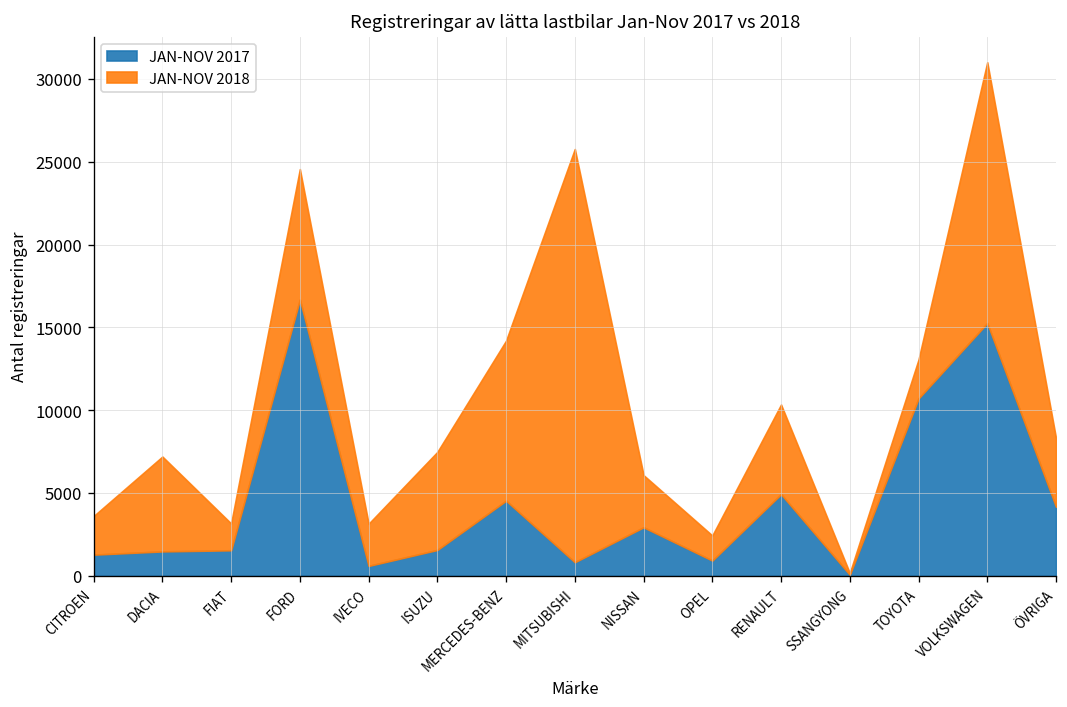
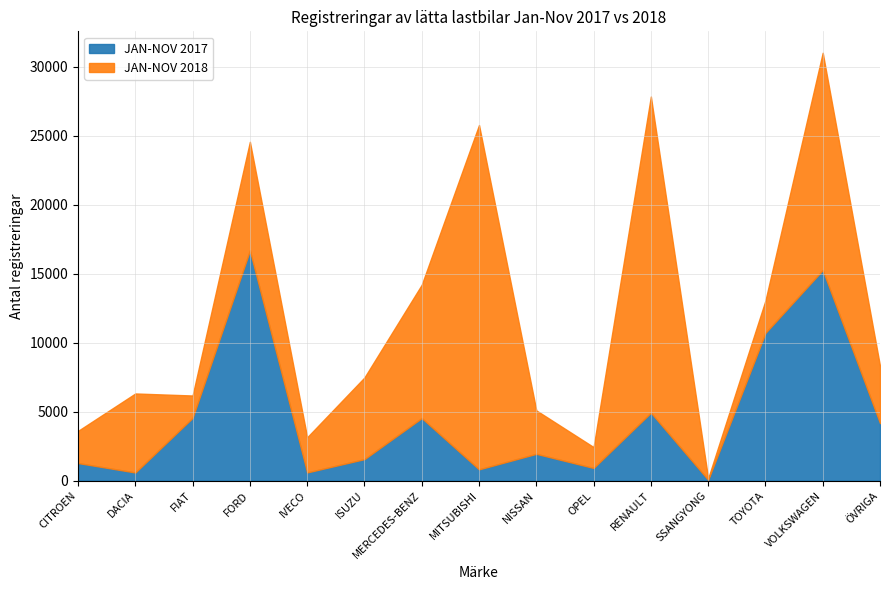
  {
    "JAN-NOV 2017": {
      "CITROEN": 1300,
-     "DACIA": 1500,
-     "FIAT": 1500,
+     "DACIA": 600,
+     "FIAT": 4600,
      "FORD": 16700,
      "IVECO": 600,
      "ISUZU": 1600,
      "MERCEDES-BENZ": 4500,
      "MITSUBISHI": 800,
-     "NISSAN": 2900,
+     "NISSAN": 1900,
      "OPEL": 900,
      "RENAULT": 4900,
      "TOYOTA": 10700,
      "VOLKSWAGEN": 15300,
      "ÖVRIGA": 4200
    },
    "JAN-NOV 2018": {
      "CITROEN": 2300,
      "DACIA": 5700,
      "FIAT": 1600,
      "FORD": 7900,
      "IVECO": 2500,
      "ISUZU": 5900,
      "MERCEDES-BENZ": 9700,
      "MITSUBISHI": 25000,
      "NISSAN": 3100,
      "OPEL": 1500,
-     "RENAULT": 5400,
+     "RENAULT": 22900,
      "TOYOTA": 2300,
      "VOLKSWAGEN": 15800,
      "ÖVRIGA": 4100
    }
  }
